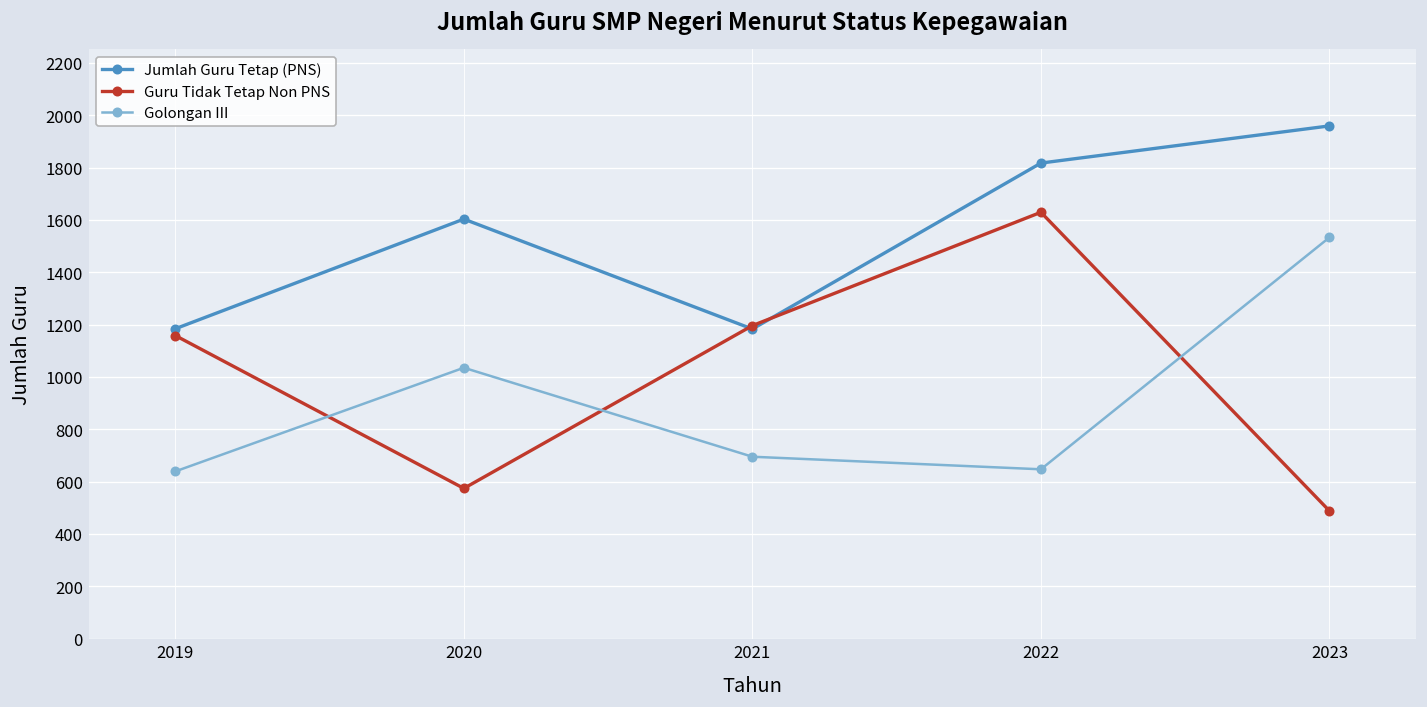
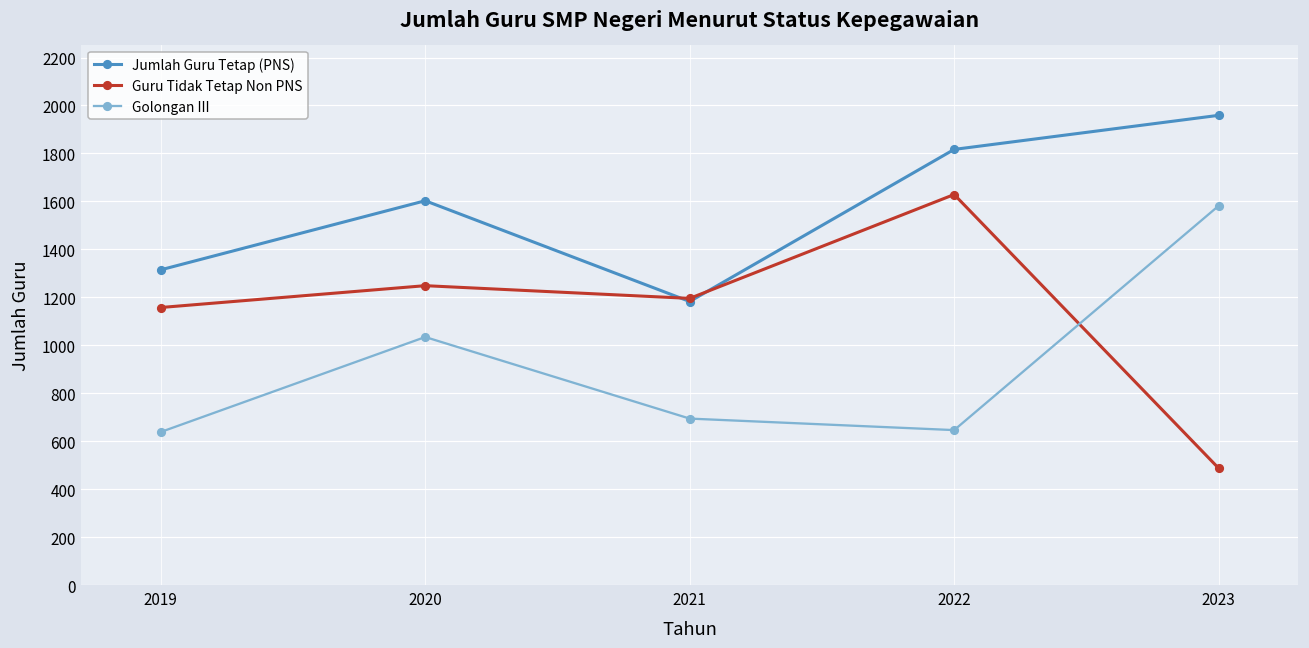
  {
    "Jumlah Guru Tetap (PNS)": {
-     "2019": 1180,
+     "2019": 1320,
      "2020": 1600,
      "2021": 1180,
      "2022": 1820,
      "2023": 1960
    },
    "Guru Tidak Tetap Non PNS": {
      "2019": 1160,
-     "2020": 570,
+     "2020": 1250,
      "2021": 1200,
      "2022": 1630,
      "2023": 490
    },
    "Golongan III": {
      "2019": 640,
      "2020": 1040,
      "2021": 700,
      "2022": 650,
-     "2023": 1530
+     "2023": 1580
    }
  }
